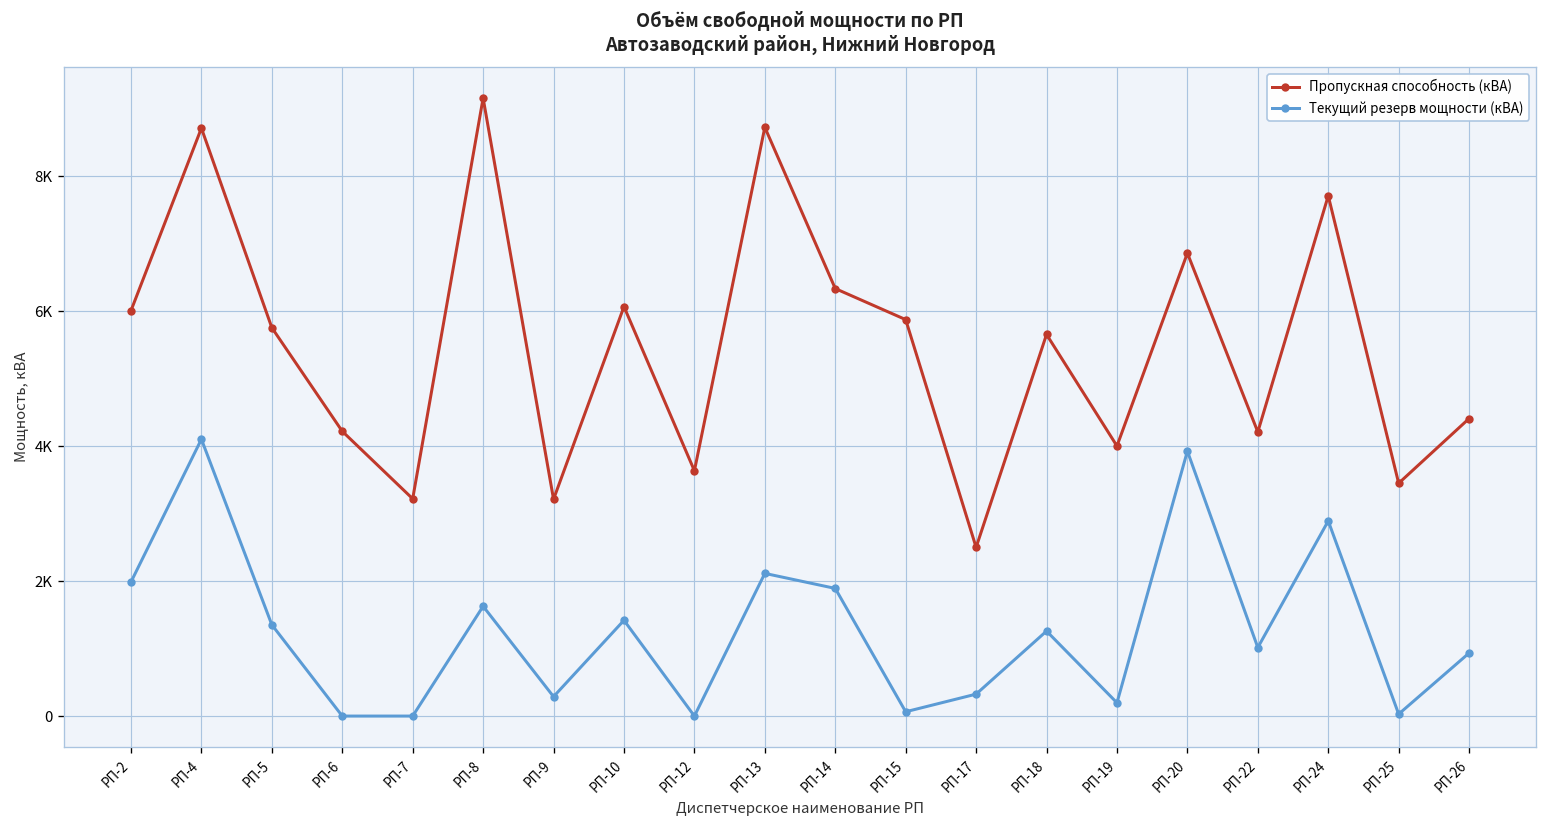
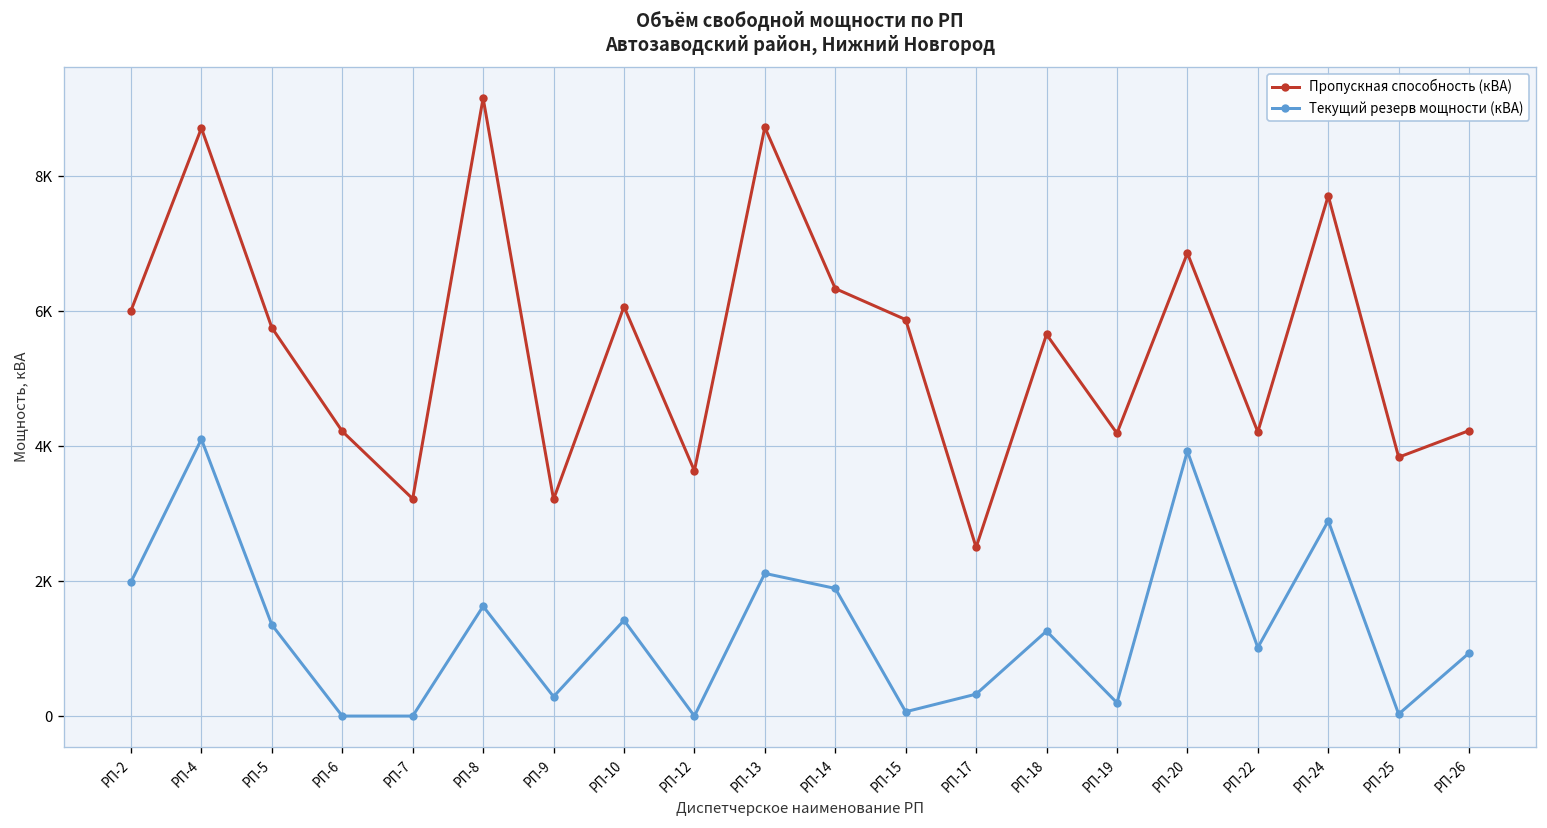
  {
    "Пропускная способность (кВА)": {
      "РП-2": 6000,
      "РП-4": 8700,
      "РП-5": 5800,
      "РП-6": 4200,
      "РП-7": 3200,
      "РП-8": 9200,
      "РП-9": 3200,
      "РП-10": 6100,
      "РП-12": 3600,
      "РП-13": 8700,
      "РП-14": 6300,
      "РП-15": 5900,
      "РП-17": 2500,
      "РП-18": 5700,
-     "РП-19": 4000,
+     "РП-19": 4200,
      "РП-20": 6900,
      "РП-22": 4200,
      "РП-24": 7700,
-     "РП-25": 3500,
-     "РП-26": 4400
+     "РП-25": 3800,
+     "РП-26": 4200
    },
    "Текущий резерв мощности (кВА)": {
      "РП-2": 2000,
      "РП-4": 4100,
      "РП-5": 1400,
      "РП-6": 0,
      "РП-7": 0,
      "РП-8": 1600,
      "РП-9": 300,
      "РП-10": 1400,
      "РП-12": 0,
      "РП-13": 2100,
      "РП-14": 1900,
      "РП-15": 100,
      "РП-17": 300,
      "РП-18": 1300,
      "РП-19": 200,
      "РП-20": 3900,
      "РП-22": 1000,
      "РП-24": 2900,
      "РП-25": 0,
      "РП-26": 900
    }
  }
